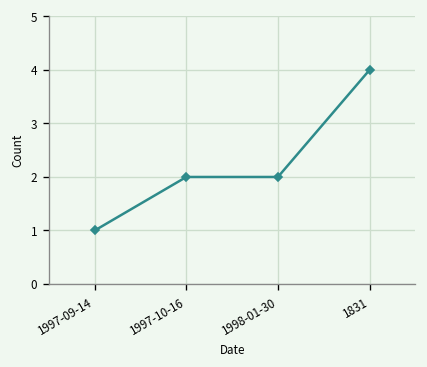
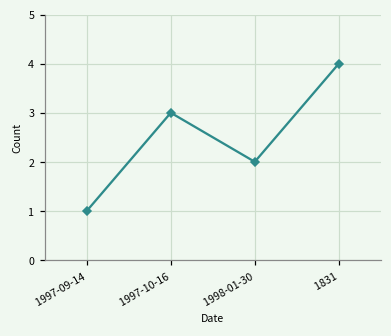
  {
    "1997-09-14": 1,
-   "1997-10-16": 2,
+   "1997-10-16": 3,
    "1998-01-30": 2,
    "1831": 4
  }
